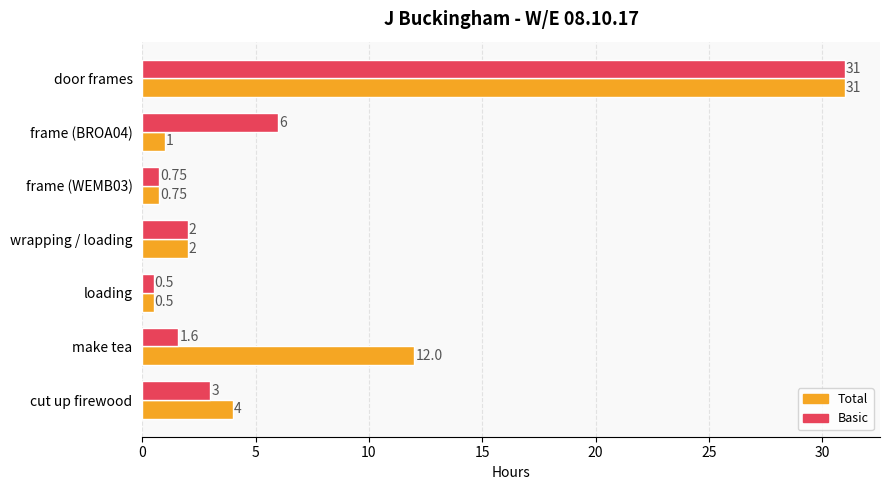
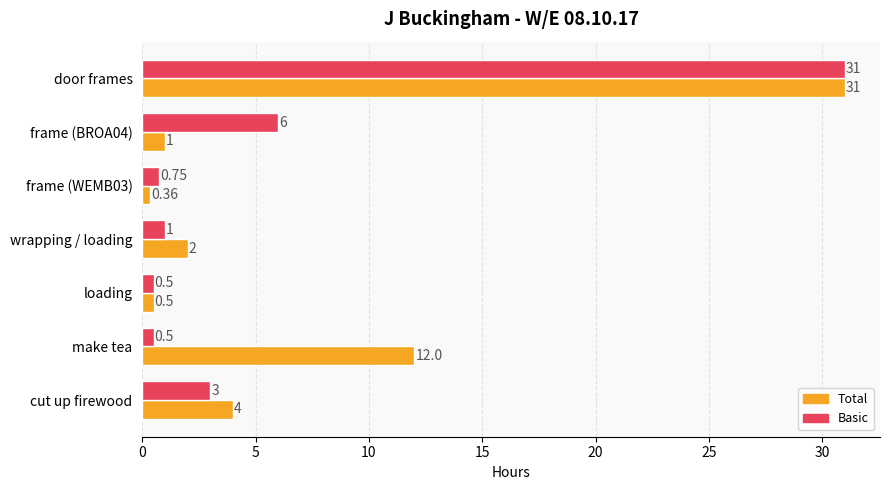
  {
    "Total": {
      "door frames": 31,
      "frame (BROA04)": 1,
-     "frame (WEMB03)": 0.75,
+     "frame (WEMB03)": 0.36,
      "wrapping / loading": 2,
      "loading": 0.5,
      "make tea": 12.0,
      "cut up firewood": 4
    },
    "Basic": {
      "door frames": 31,
      "frame (BROA04)": 6,
      "frame (WEMB03)": 0.75,
-     "wrapping / loading": 2,
+     "wrapping / loading": 1,
      "loading": 0.5,
-     "make tea": 1.6,
+     "make tea": 0.5,
      "cut up firewood": 3
    }
  }
